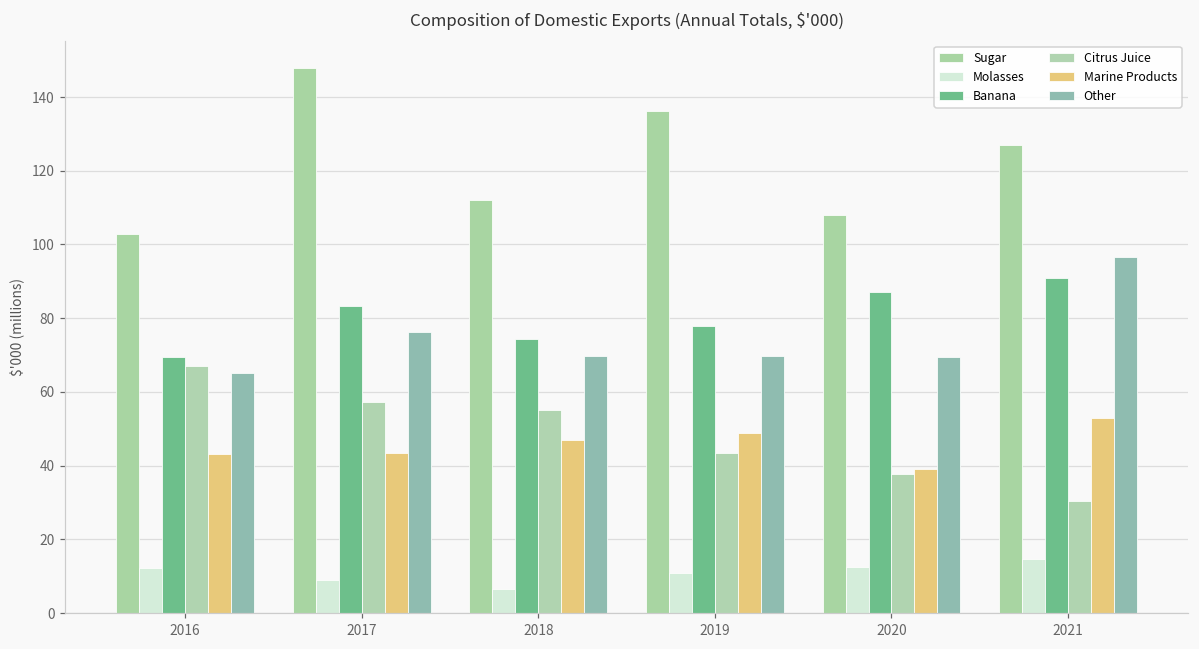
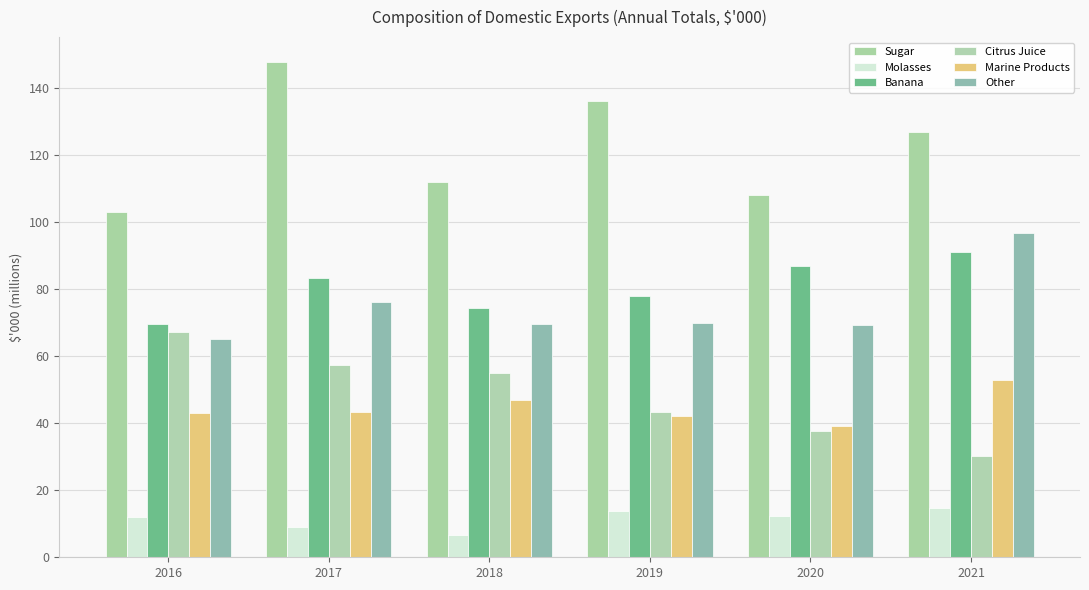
  {
    "Molasses": {
      "2016": 12,
      "2017": 9,
      "2018": 7,
-     "2019": 11,
+     "2019": 14,
      "2020": 12,
      "2021": 15
    },
    "Marine Products": {
      "2016": 43,
      "2017": 43,
      "2018": 47,
-     "2019": 49,
+     "2019": 42,
      "2020": 39,
      "2021": 53
    }
  }
